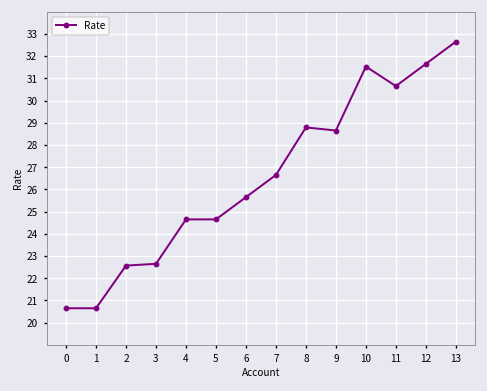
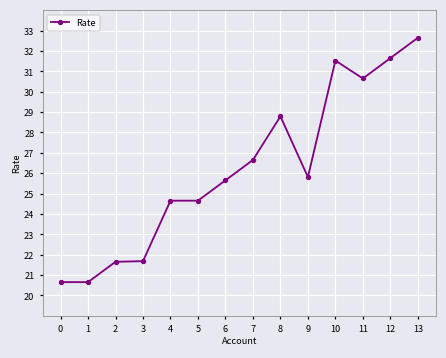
  {
    "0": 20.7,
    "1": 20.7,
-   "2": 22.6,
-   "3": 22.7,
+   "2": 21.7,
+   "3": 21.7,
    "4": 24.7,
    "5": 24.7,
    "6": 25.7,
    "7": 26.7,
    "8": 28.8,
-   "9": 28.7,
+   "9": 25.8,
    "10": 31.5,
    "11": 30.7,
    "12": 31.7,
    "13": 32.7
  }
